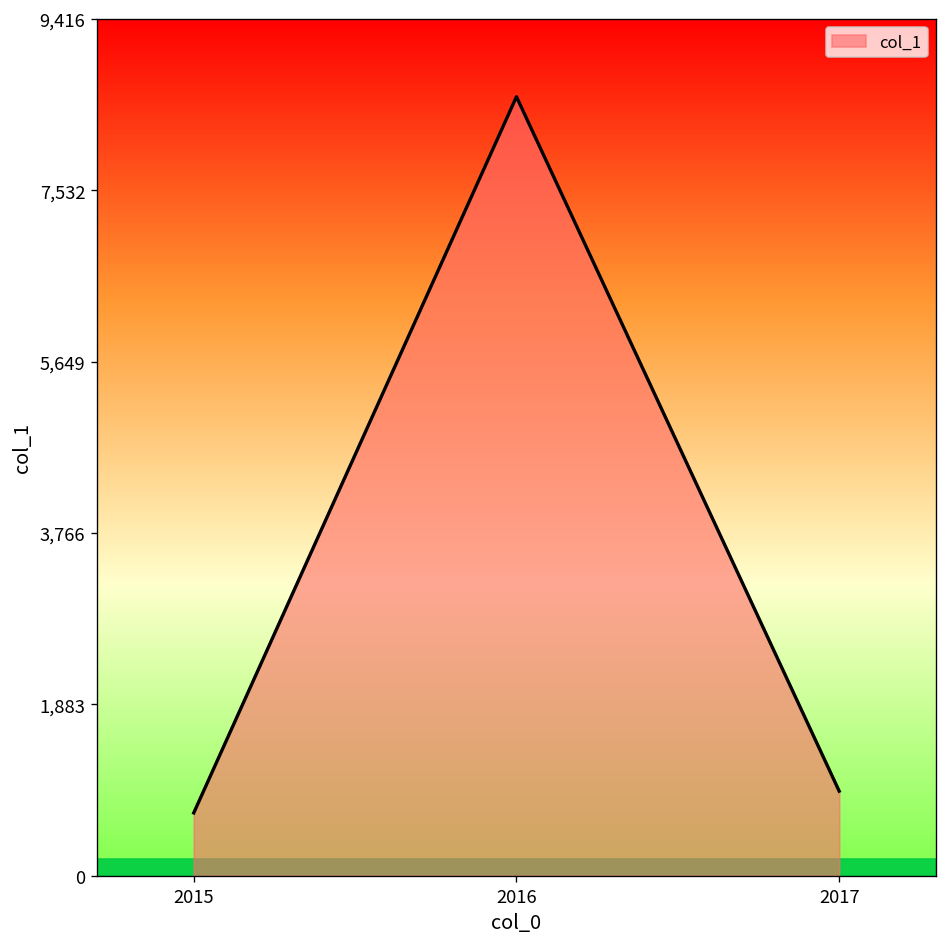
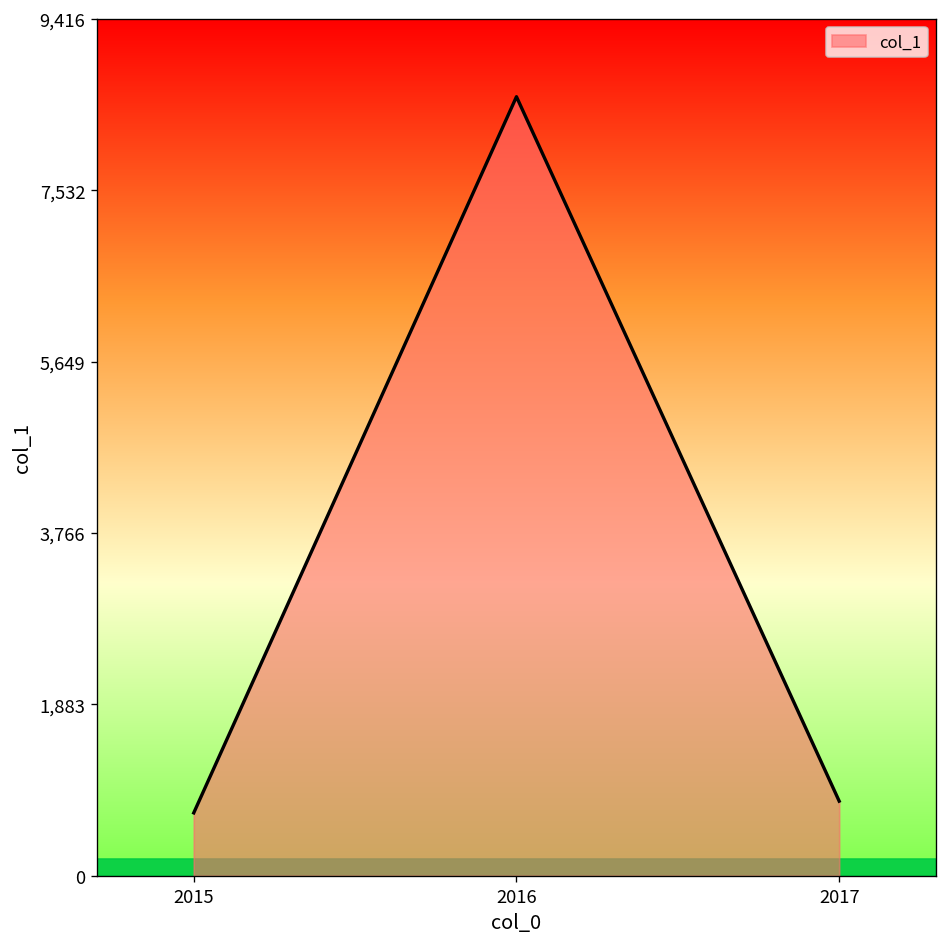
  {
    "2015": "700",
    "2016": "8,600",
-   "2017": "900"
+   "2017": "800"
  }
